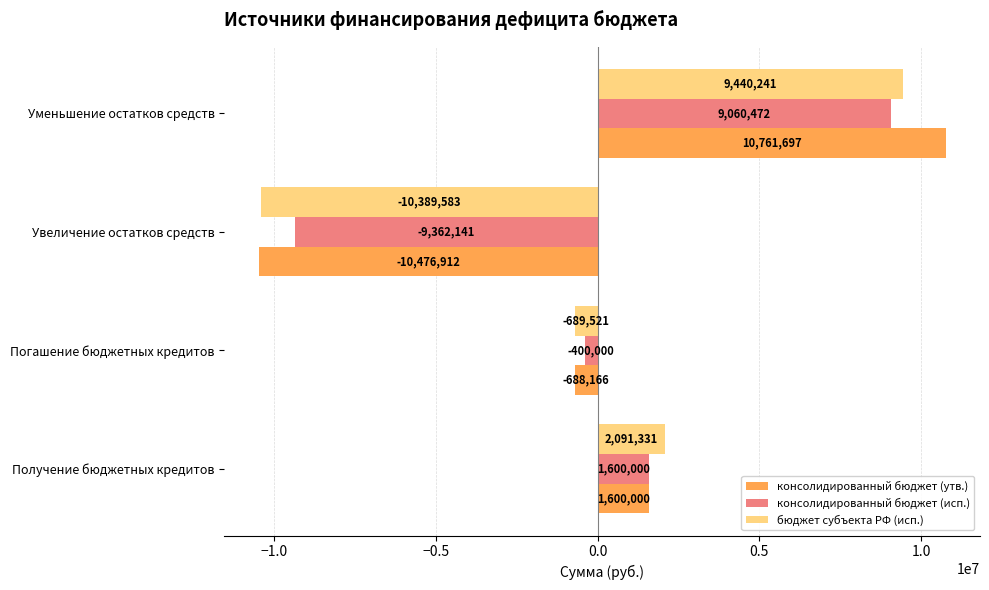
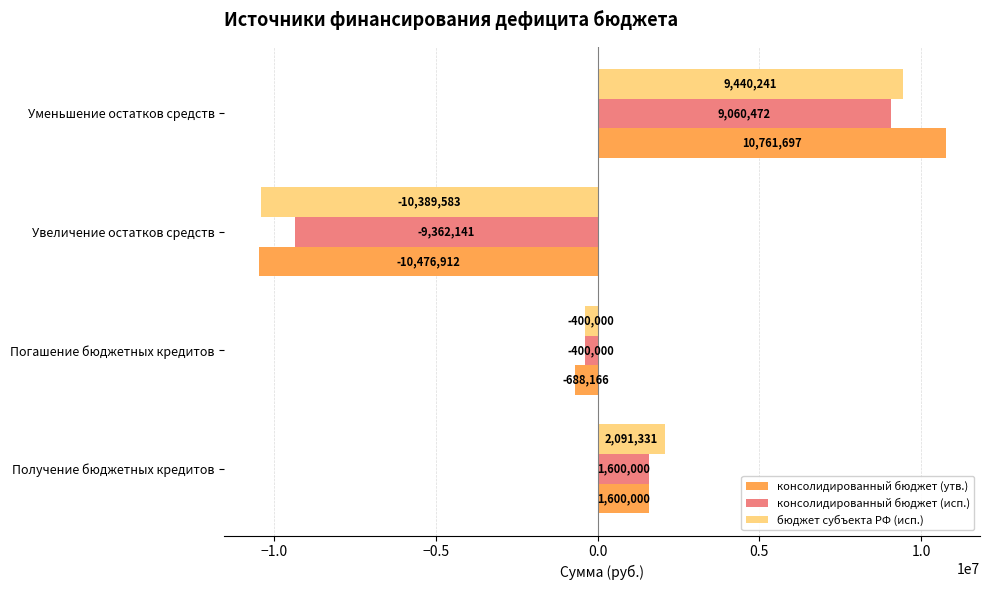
  {
    "консолидированный бюджет (утв.)": {
      "Уменьшение остатков средств": "10,761,697",
      "Увеличение остатков средств": "-10,476,912",
      "Погашение бюджетных кредитов": "-688,166",
      "Получение бюджетных кредитов": "1,600,000"
    },
    "консолидированный бюджет (исп.)": {
      "Уменьшение остатков средств": "9,060,472",
      "Увеличение остатков средств": "-9,362,141",
      "Погашение бюджетных кредитов": "-400,000",
      "Получение бюджетных кредитов": "1,600,000"
    },
    "бюджет субъекта РФ (исп.)": {
      "Уменьшение остатков средств": "9,440,241",
      "Увеличение остатков средств": "-10,389,583",
-     "Погашение бюджетных кредитов": "-689,521",
+     "Погашение бюджетных кредитов": "-400,000",
      "Получение бюджетных кредитов": "2,091,331"
    }
  }
